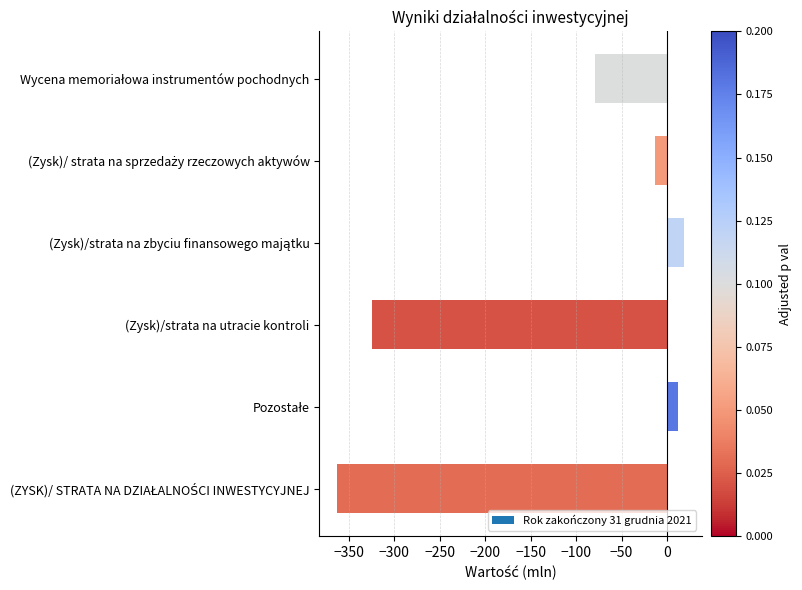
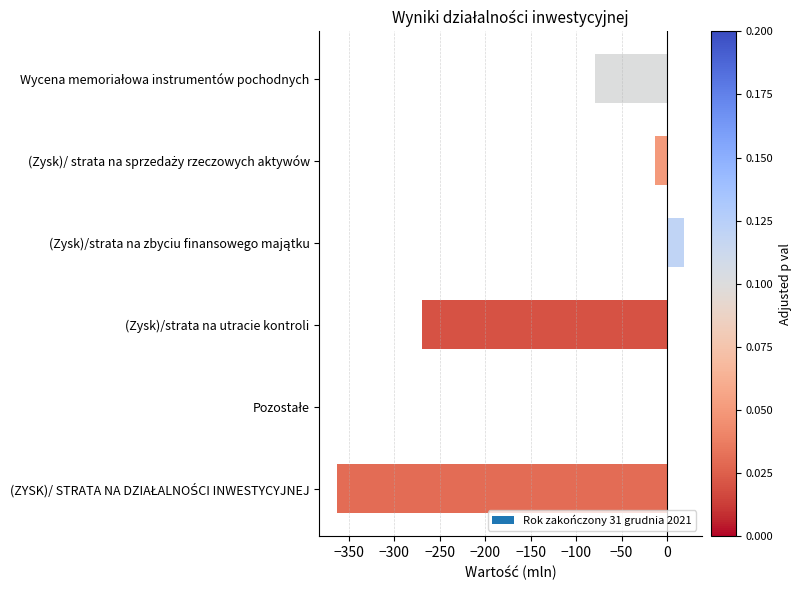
  {
    "Wycena memoriałowa instrumentów pochodnych": -80,
    "(Zysk)/ strata na sprzedaży rzeczowych aktywów": -10,
    "(Zysk)/strata na zbyciu finansowego majątku": 20,
-   "(Zysk)/strata na utracie kontroli": -320,
-   "Pozostałe": 10,
+   "(Zysk)/strata na utracie kontroli": -270,
+   "Pozostałe": 0,
    "(ZYSK)/ STRATA NA DZIAŁALNOŚCI INWESTYCYJNEJ": -360
  }
